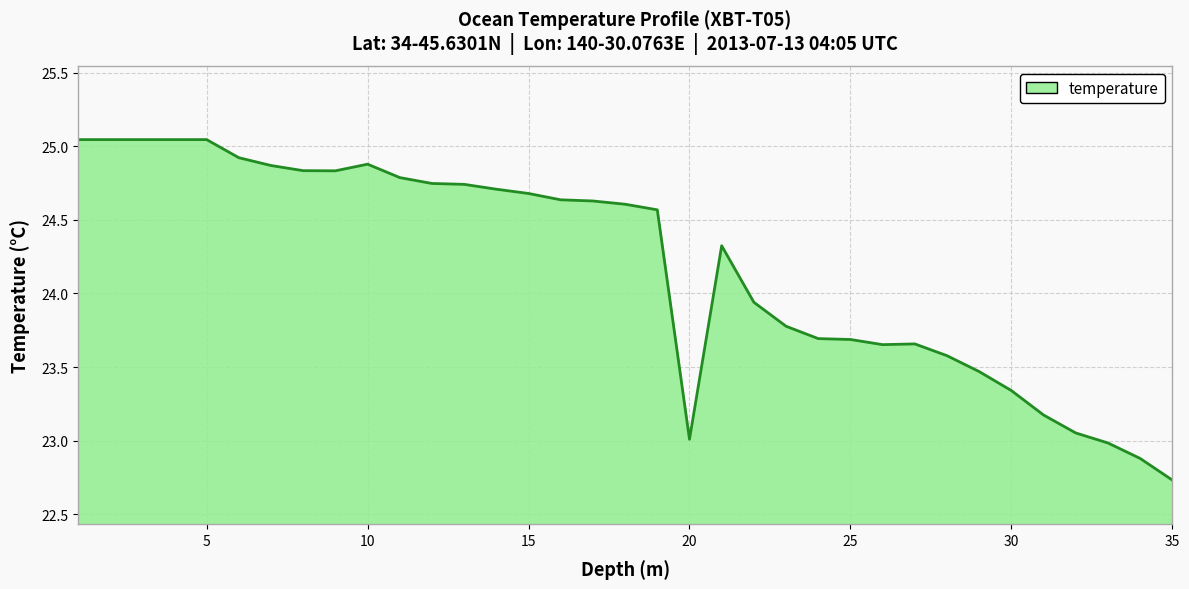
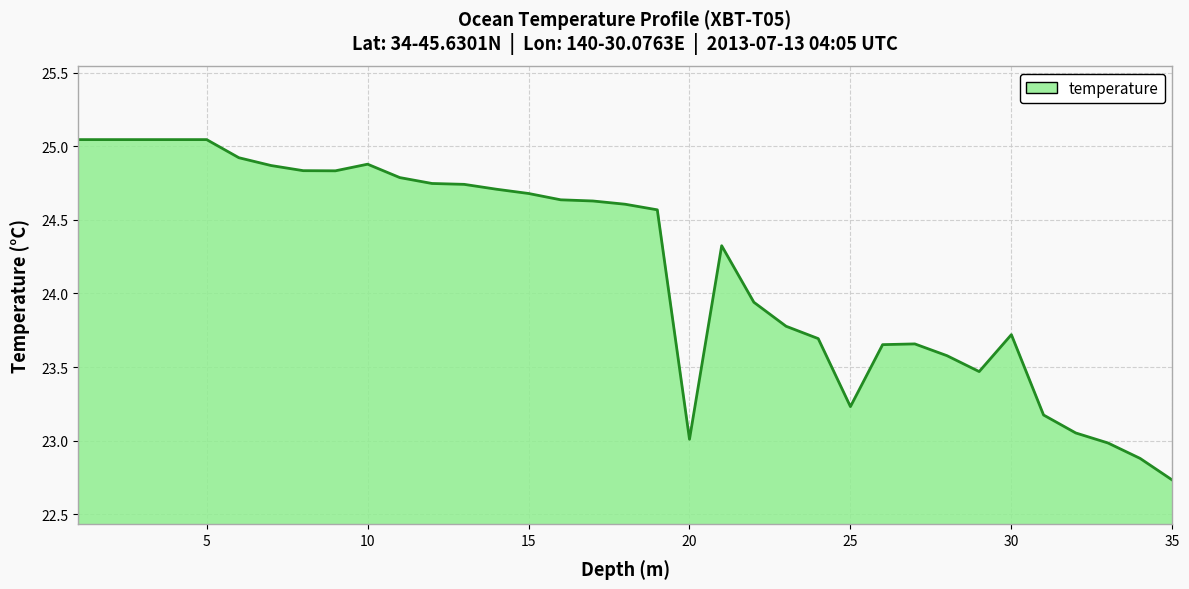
  {
    "5": 25.05,
    "10": 24.88,
    "15": 24.68,
    "20": 23.01,
-   "25": 23.69,
-   "30": 23.34,
+   "25": 23.23,
+   "30": 23.72,
    "35": 22.73
  }
